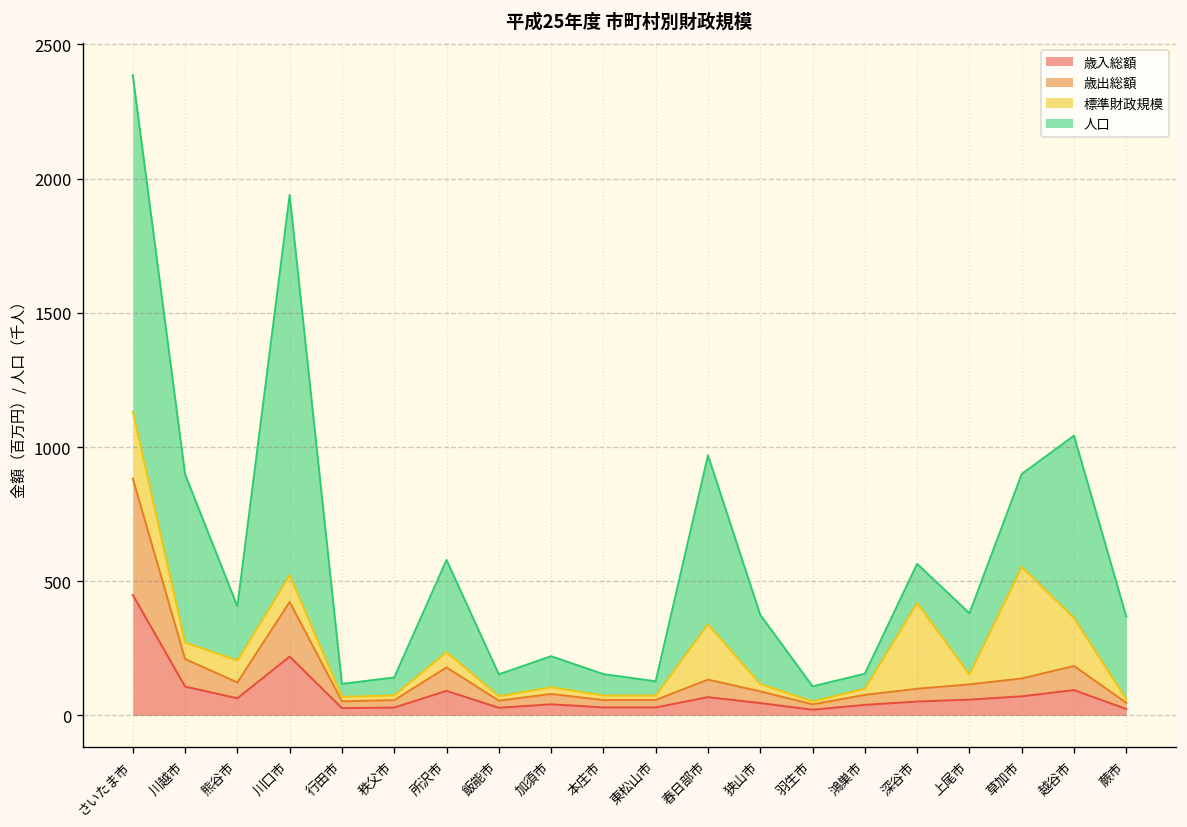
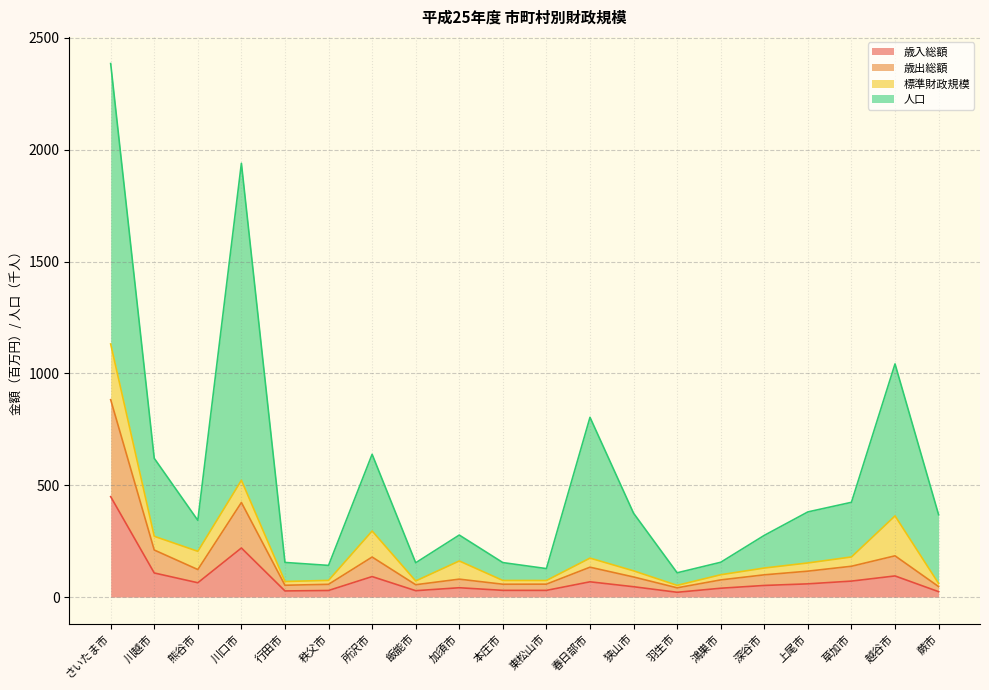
  {
    "標準財政規模": {
      "さいたま市": 250,
      "川越市": 60,
      "熊谷市": 80,
      "川口市": 100,
      "行田市": 20,
      "秩父市": 20,
-     "所沢市": 60,
+     "所沢市": 120,
      "飯能市": 20,
-     "加須市": 20,
+     "加須市": 80,
      "本庄市": 20,
      "東松山市": 20,
-     "春日部市": 210,
+     "春日部市": 40,
      "狭山市": 30,
      "鴻巣市": 20,
-     "深谷市": 320,
+     "深谷市": 30,
      "上尾市": 40,
-     "草加市": 420,
+     "草加市": 40,
      "越谷市": 180,
      "蕨市": 10
    },
    "人口": {
      "さいたま市": 1250,
-     "川越市": 630,
-     "熊谷市": 200,
+     "川越市": 350,
+     "熊谷市": 140,
      "川口市": 1420,
-     "行田市": 50,
+     "行田市": 90,
      "秩父市": 70,
      "所沢市": 340,
      "飯能市": 80,
      "加須市": 120,
      "本庄市": 80,
      "東松山市": 50,
      "春日部市": 630,
      "狭山市": 260,
      "羽生市": 60,
      "鴻巣市": 60,
      "深谷市": 150,
      "上尾市": 230,
-     "草加市": 350,
+     "草加市": 240,
      "越谷市": 680,
      "蕨市": 310
    }
  }
